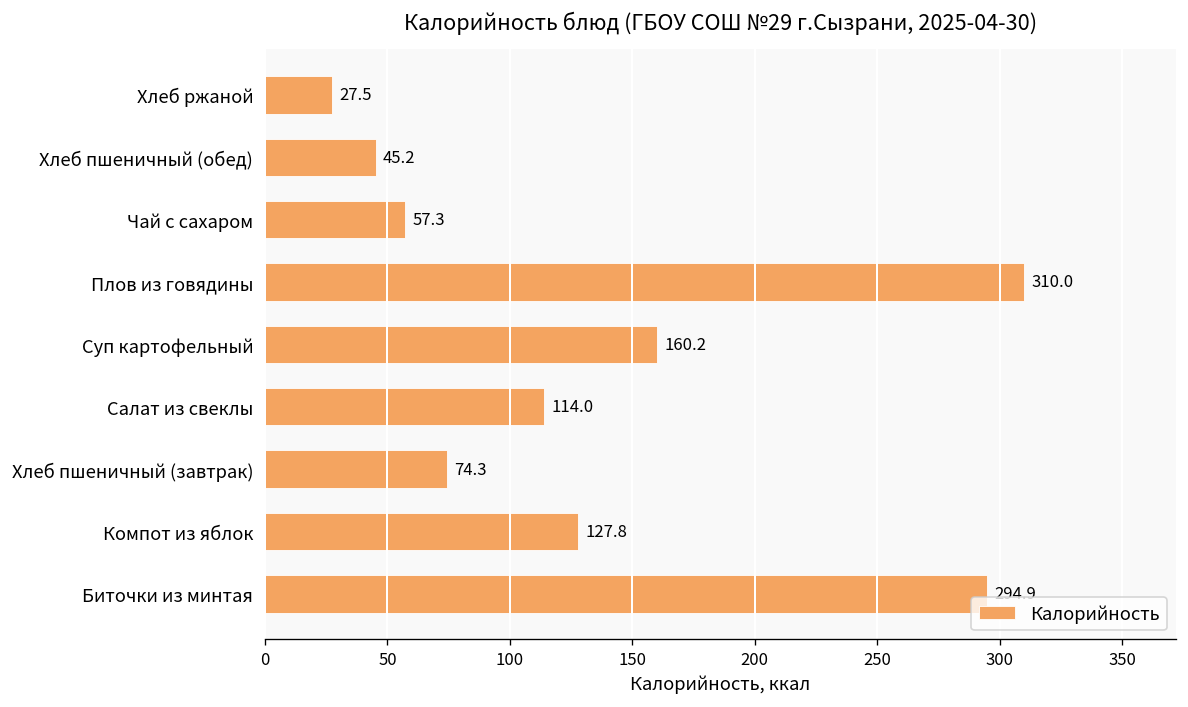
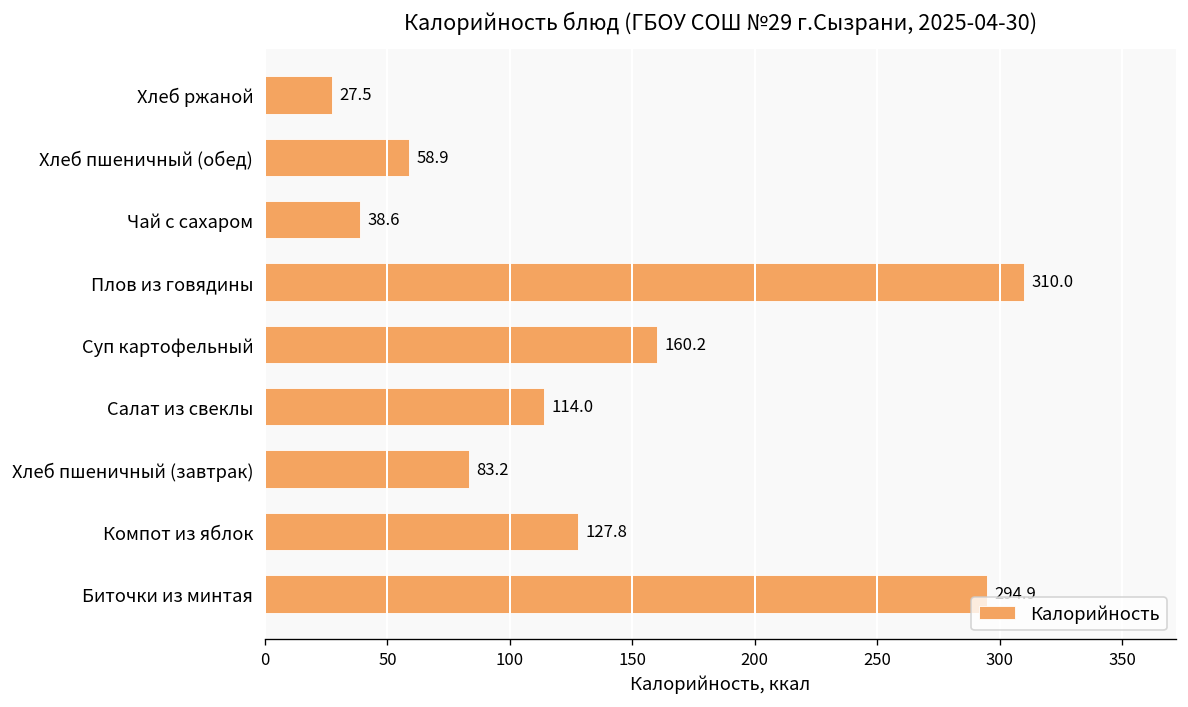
  {
    "Хлеб ржаной": 27.5,
-   "Хлеб пшеничный (обед)": 45.2,
-   "Чай с сахаром": 57.3,
+   "Хлеб пшеничный (обед)": 58.9,
+   "Чай с сахаром": 38.6,
    "Плов из говядины": 310.0,
    "Суп картофельный": 160.2,
    "Салат из свеклы": 114.0,
-   "Хлеб пшеничный (завтрак)": 74.3,
+   "Хлеб пшеничный (завтрак)": 83.2,
    "Компот из яблок": 127.8
  }
